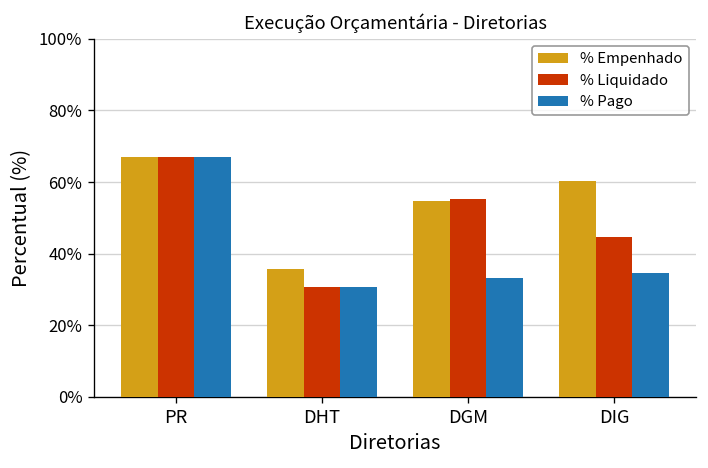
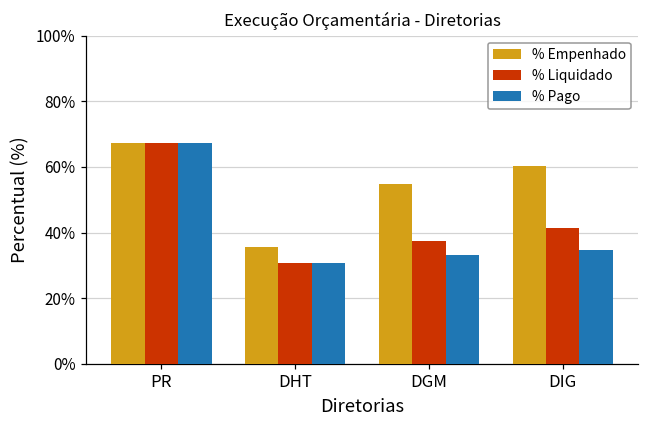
  {
    "% Empenhado": {
      "PR": "67%",
      "DHT": "36%",
      "DGM": "55%",
      "DIG": "60%"
    },
    "% Liquidado": {
      "PR": "67%",
      "DHT": "31%",
-     "DGM": "55%",
-     "DIG": "45%"
+     "DGM": "37%",
+     "DIG": "41%"
    },
    "% Pago": {
      "PR": "67%",
      "DHT": "31%",
      "DGM": "33%",
      "DIG": "35%"
    }
  }
